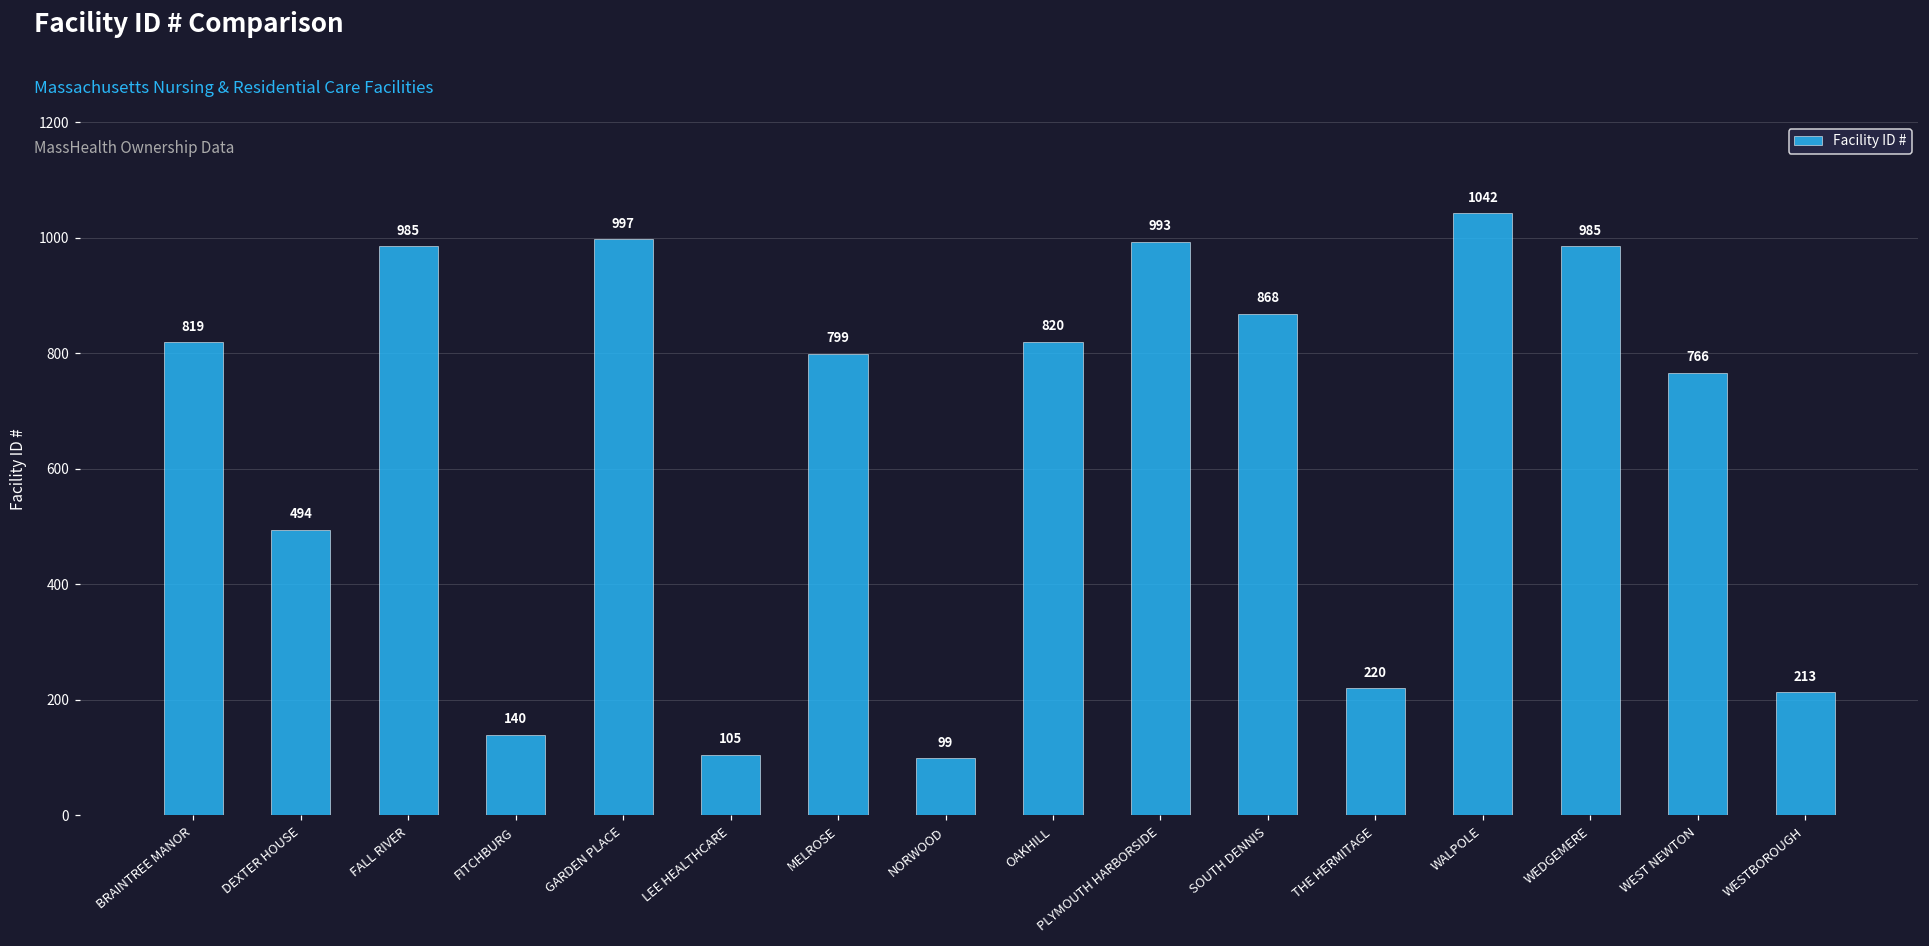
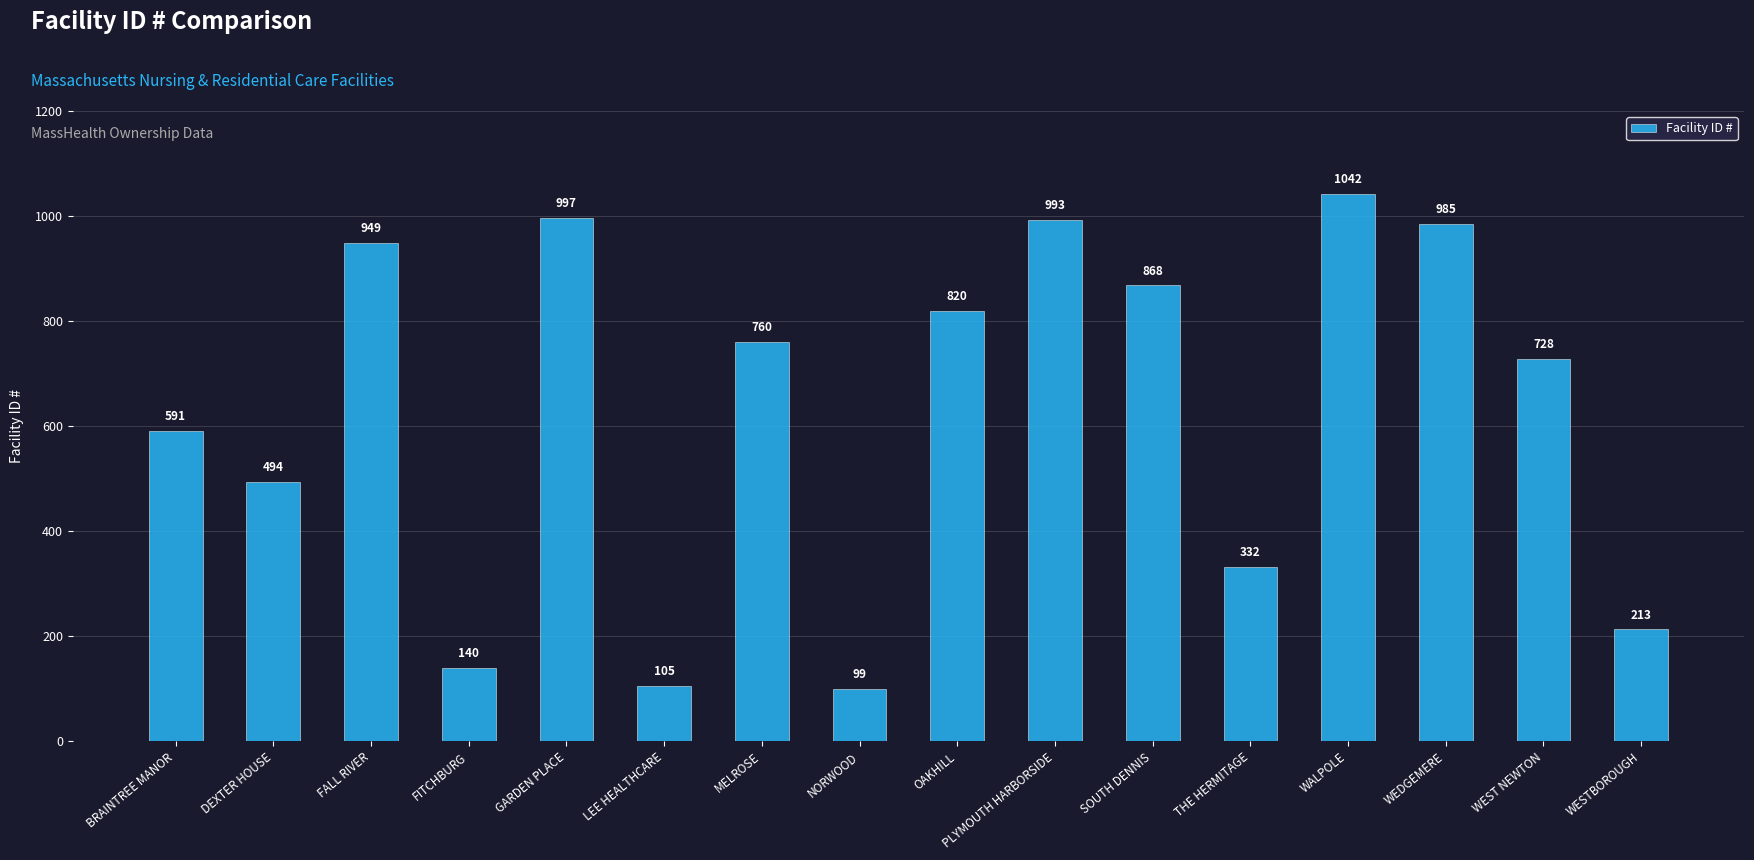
  {
-   "BRAINTREE MANOR": 819,
+   "BRAINTREE MANOR": 591,
    "DEXTER HOUSE": 494,
-   "FALL RIVER": 985,
+   "FALL RIVER": 949,
    "FITCHBURG": 140,
    "GARDEN PLACE": 997,
    "LEE HEALTHCARE": 105,
-   "MELROSE": 799,
+   "MELROSE": 760,
    "NORWOOD": 99,
    "OAKHILL": 820,
    "PLYMOUTH HARBORSIDE": 993,
    "SOUTH DENNIS": 868,
-   "THE HERMITAGE": 220,
+   "THE HERMITAGE": 332,
    "WALPOLE": 1042,
    "WEDGEMERE": 985,
-   "WEST NEWTON": 766,
+   "WEST NEWTON": 728,
    "WESTBOROUGH": 213
  }
